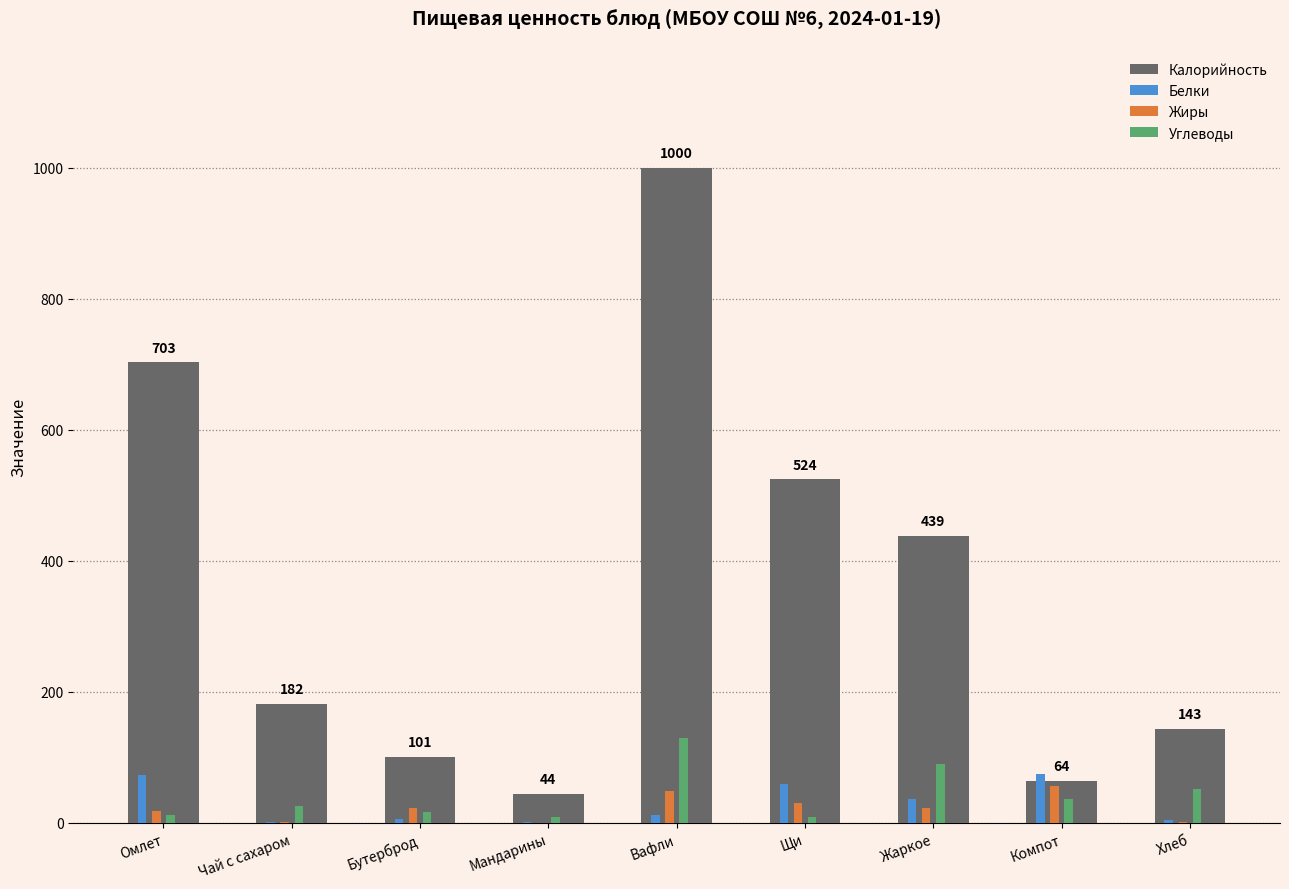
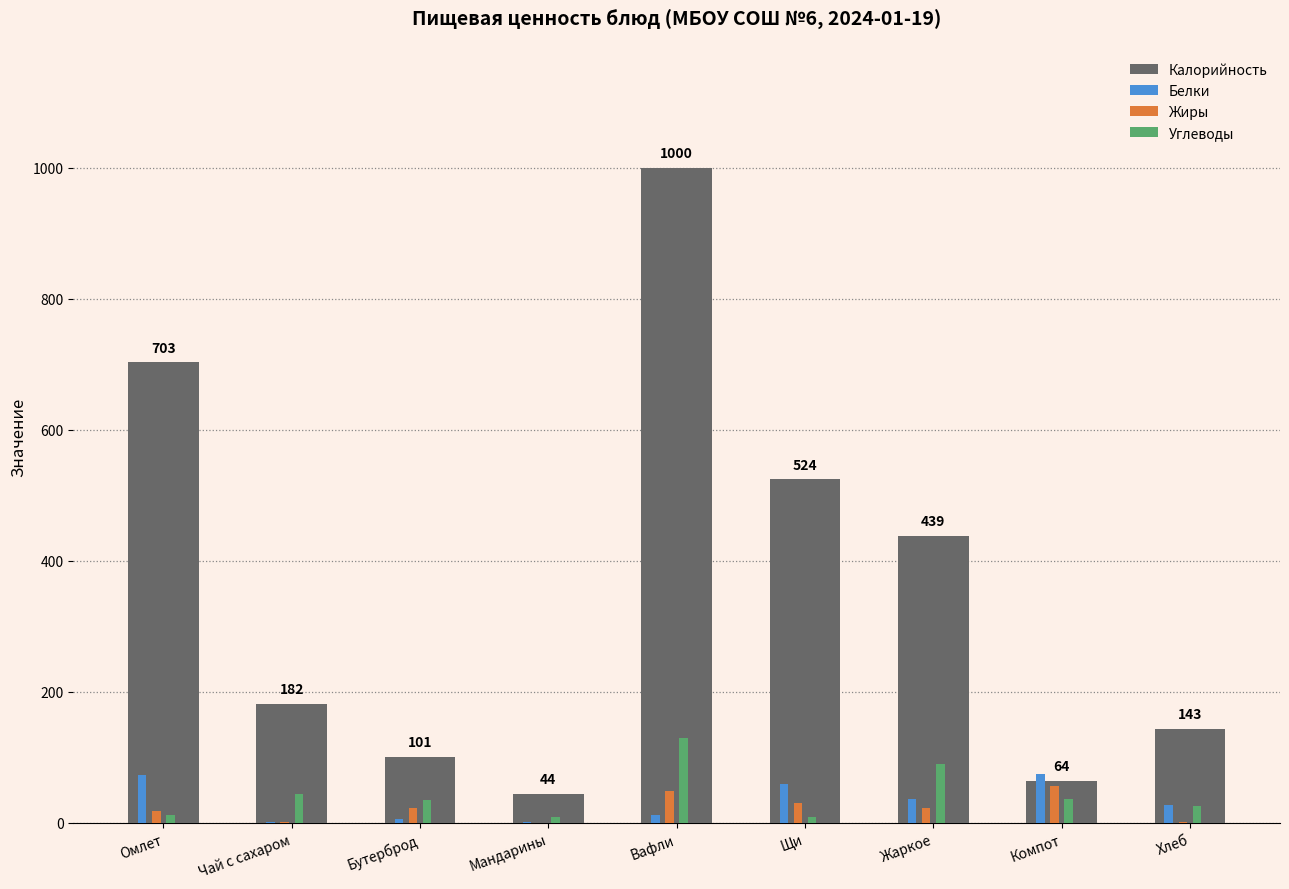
  {
    "Калорийность": {
      "Омлет": 703,
      "Чай с сахаром": 182,
      "Бутерброд": 101,
      "Мандарины": 44,
      "Вафли": 1000,
      "Щи": 524,
      "Жаркое": 439,
      "Компот": 64,
      "Хлеб": 143
    },
    "Белки": {
      "Компот": 80,
-     "Хлеб": 0
+     "Хлеб": 30
    },
    "Углеводы": {
-     "Чай с сахаром": 30,
-     "Бутерброд": 20,
-     "Хлеб": 50
+     "Чай с сахаром": 40,
+     "Бутерброд": 30,
+     "Хлеб": 30
    }
  }
